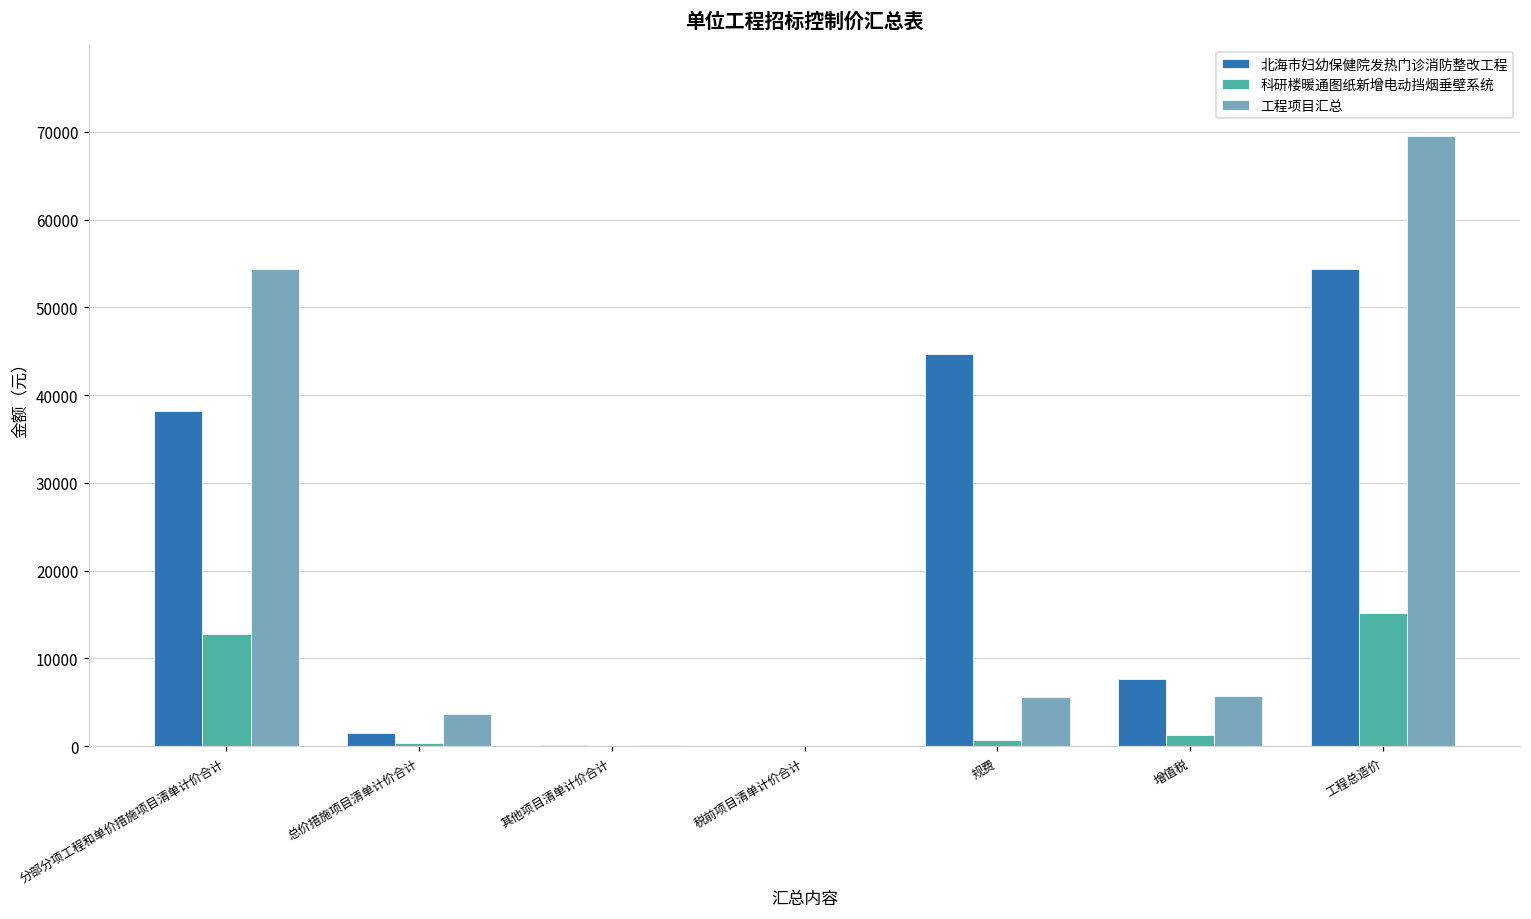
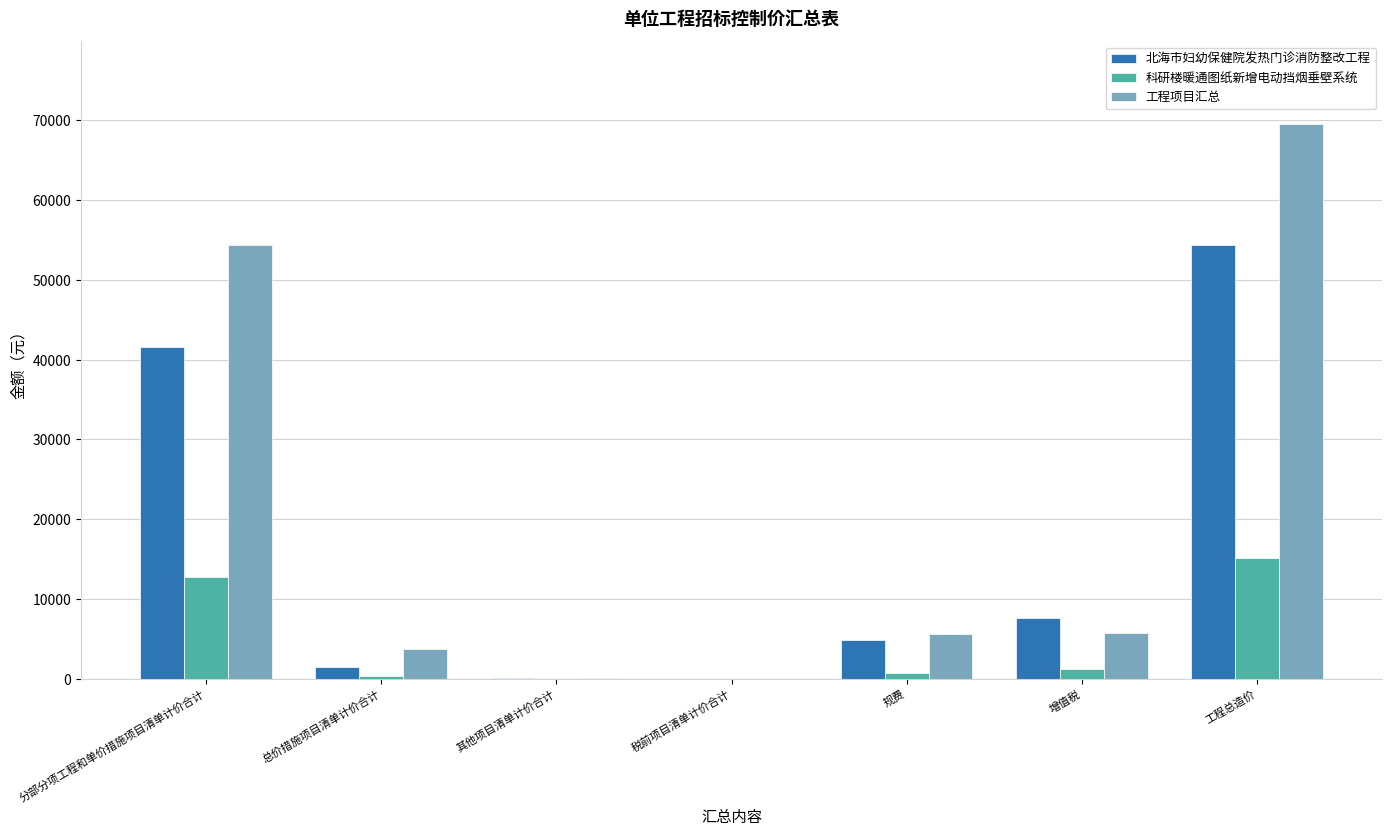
  {
    "北海市妇幼保健院发热门诊消防整改工程": {
-     "分部分项工程和单价措施项目清单计价合计": 38000,
+     "分部分项工程和单价措施项目清单计价合计": 42000,
      "总价措施项目清单计价合计": 1000,
      "税前项目清单计价合计": 0,
-     "规费": 45000,
+     "规费": 5000,
      "增值税": 8000,
      "工程总造价": 54000
    }
  }
